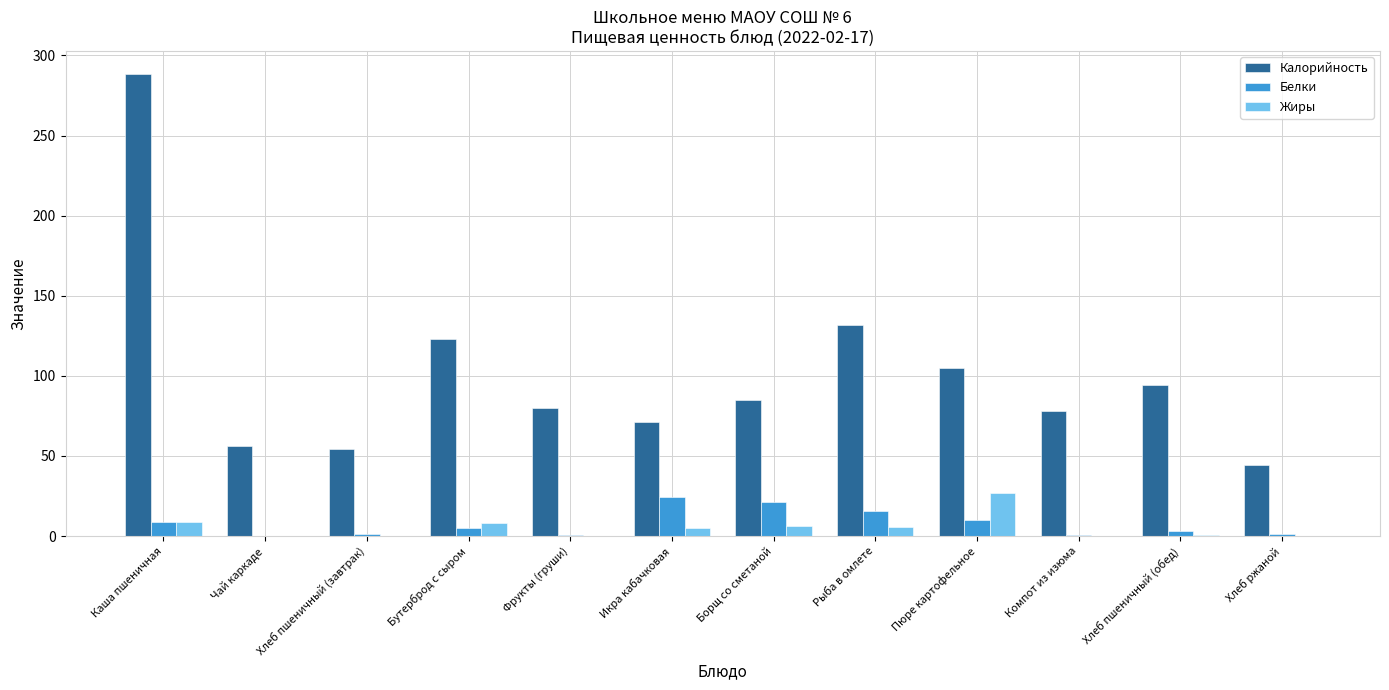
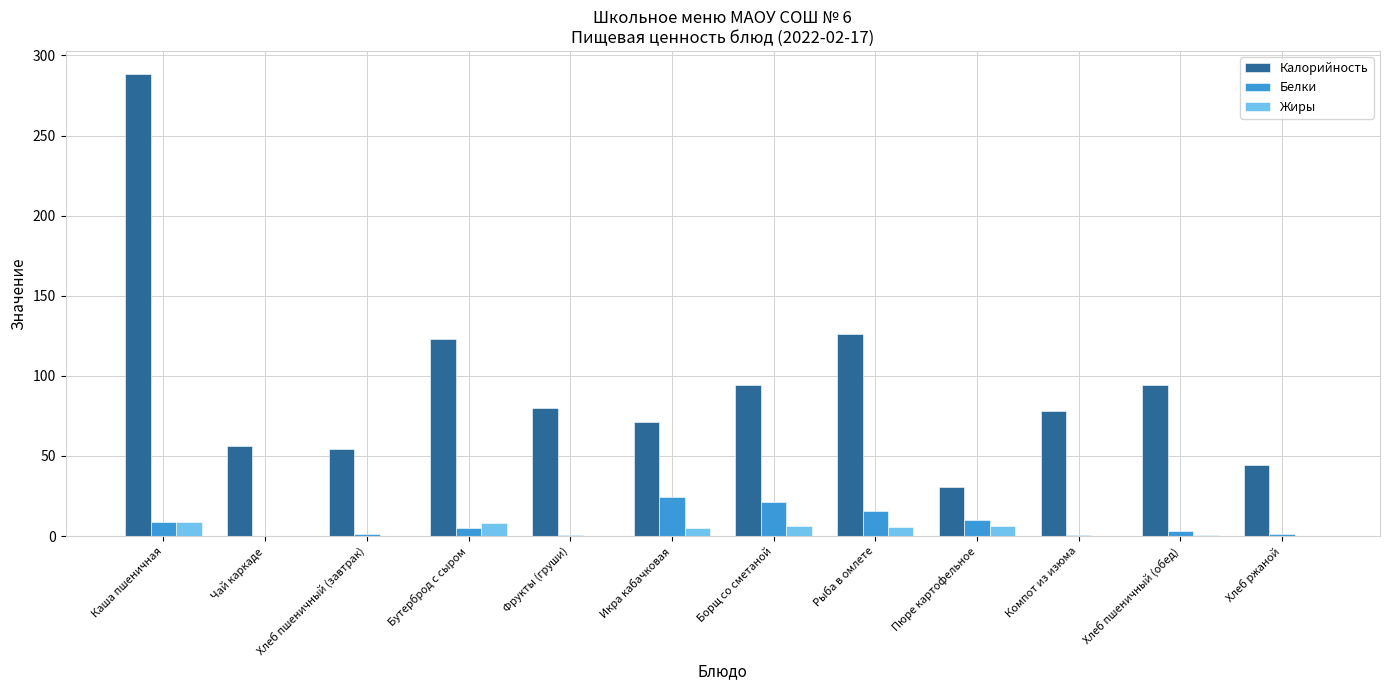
  {
    "Калорийность": {
      "Каша пшеничная": 288,
      "Чай каркаде": 56,
      "Хлеб пшеничный (завтрак)": 54,
      "Бутерброд с сыром": 123,
      "Фрукты (груши)": 80,
      "Икра кабачковая": 71,
-     "Борщ со сметаной": 85,
-     "Рыба в омлете": 132,
-     "Пюре картофельное": 105,
+     "Борщ со сметаной": 94,
+     "Рыба в омлете": 126,
+     "Пюре картофельное": 31,
      "Компот из изюма": 78,
      "Хлеб пшеничный (обед)": 94,
      "Хлеб ржаной": 44
    },
    "Белки": {
      "Каша пшеничная": 9,
      "Чай каркаде": 0,
      "Хлеб пшеничный (завтрак)": 2,
      "Бутерброд с сыром": 5,
      "Икра кабачковая": 24,
      "Борщ со сметаной": 21,
      "Рыба в омлете": 16,
      "Пюре картофельное": 10,
      "Хлеб пшеничный (обед)": 3,
      "Хлеб ржаной": 2
    },
    "Жиры": {
      "Каша пшеничная": 9,
      "Бутерброд с сыром": 8,
      "Икра кабачковая": 5,
      "Борщ со сметаной": 6,
      "Рыба в омлете": 5,
-     "Пюре картофельное": 27
+     "Пюре картофельное": 6
    }
  }
